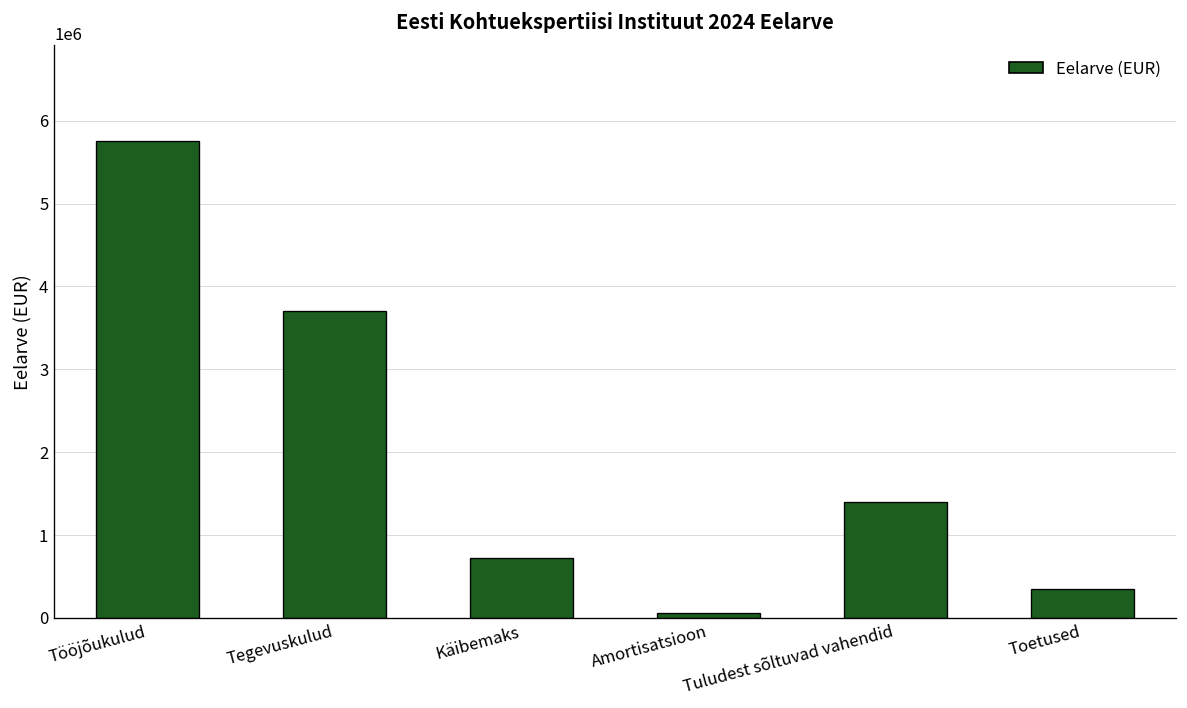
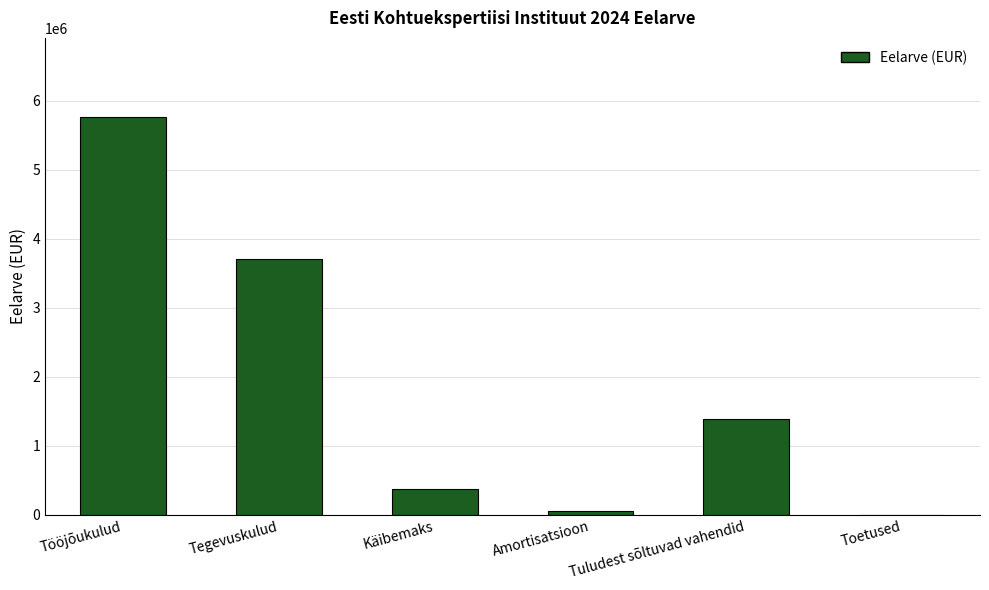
  {
    "Tööjõukulud": 5800000,
    "Tegevuskulud": 3700000,
-   "Käibemaks": 700000,
+   "Käibemaks": 400000,
    "Amortisatsioon": 100000,
    "Tuludest sõltuvad vahendid": 1400000,
-   "Toetused": 300000
+   "Toetused": 0
  }
